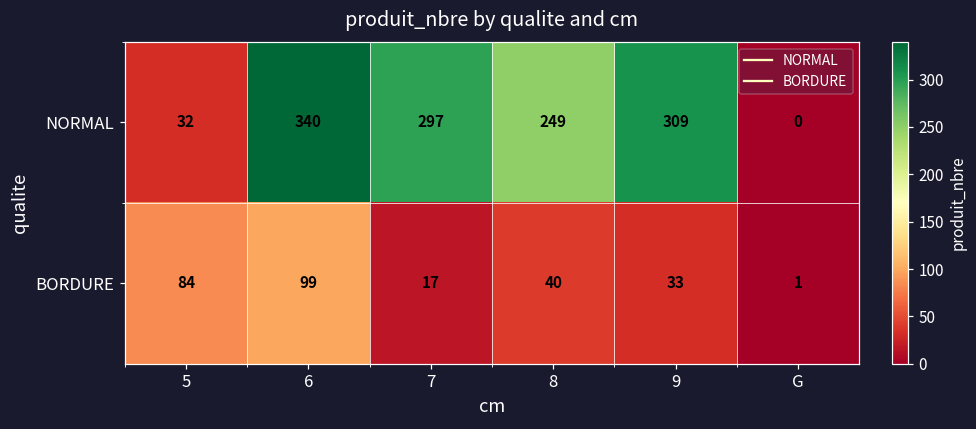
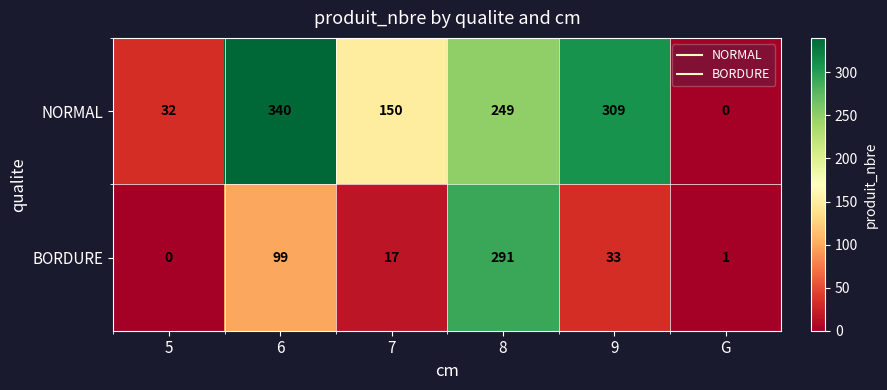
  {
    "NORMAL": {
      "5": 32,
      "6": 340,
-     "7": 297,
+     "7": 150,
      "8": 249,
      "9": 309,
      "G": 0
    },
    "BORDURE": {
-     "5": 84,
+     "5": 0,
      "6": 99,
      "7": 17,
-     "8": 40,
+     "8": 291,
      "9": 33,
      "G": 1
    }
  }
